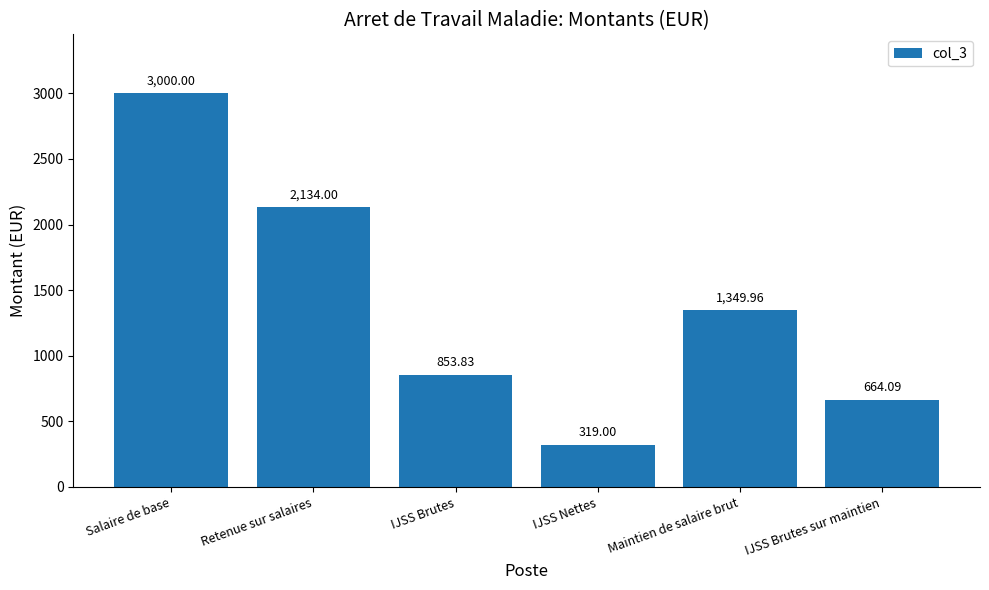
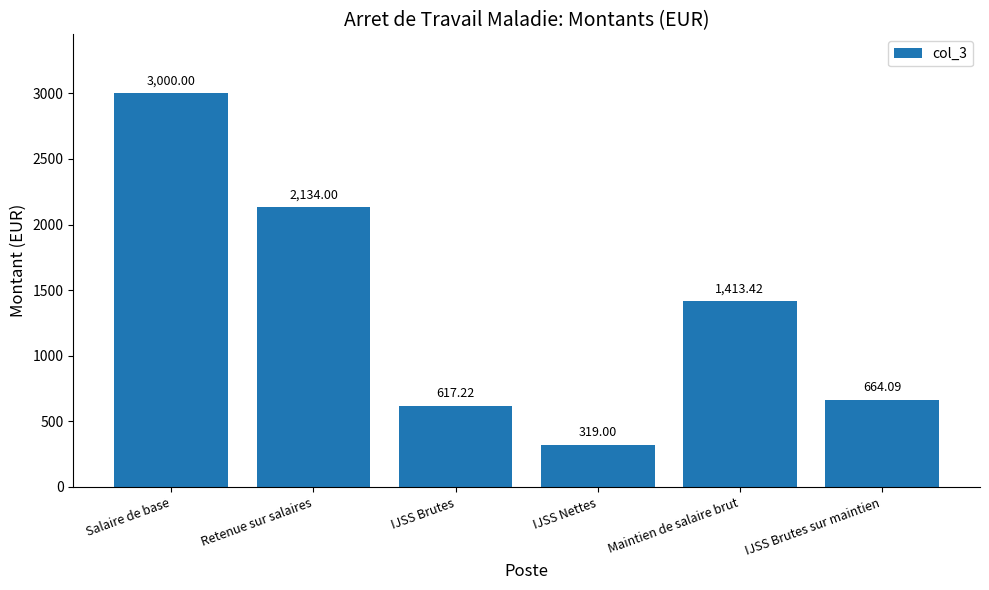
  {
    "Salaire de base": "3,000.00",
    "Retenue sur salaires": "2,134.00",
-   "IJSS Brutes": "853.83",
+   "IJSS Brutes": "617.22",
    "IJSS Nettes": "319.00",
-   "Maintien de salaire brut": "1,349.96",
+   "Maintien de salaire brut": "1,413.42",
    "IJSS Brutes sur maintien": "664.09"
  }
